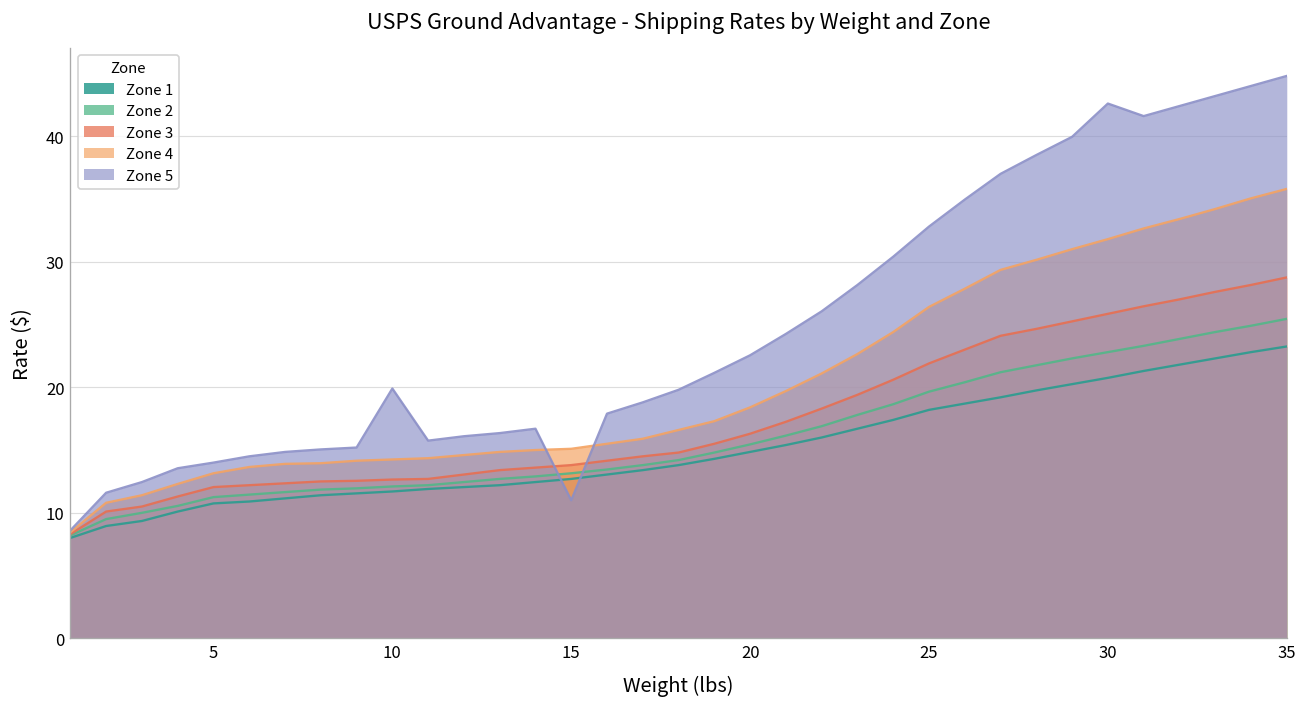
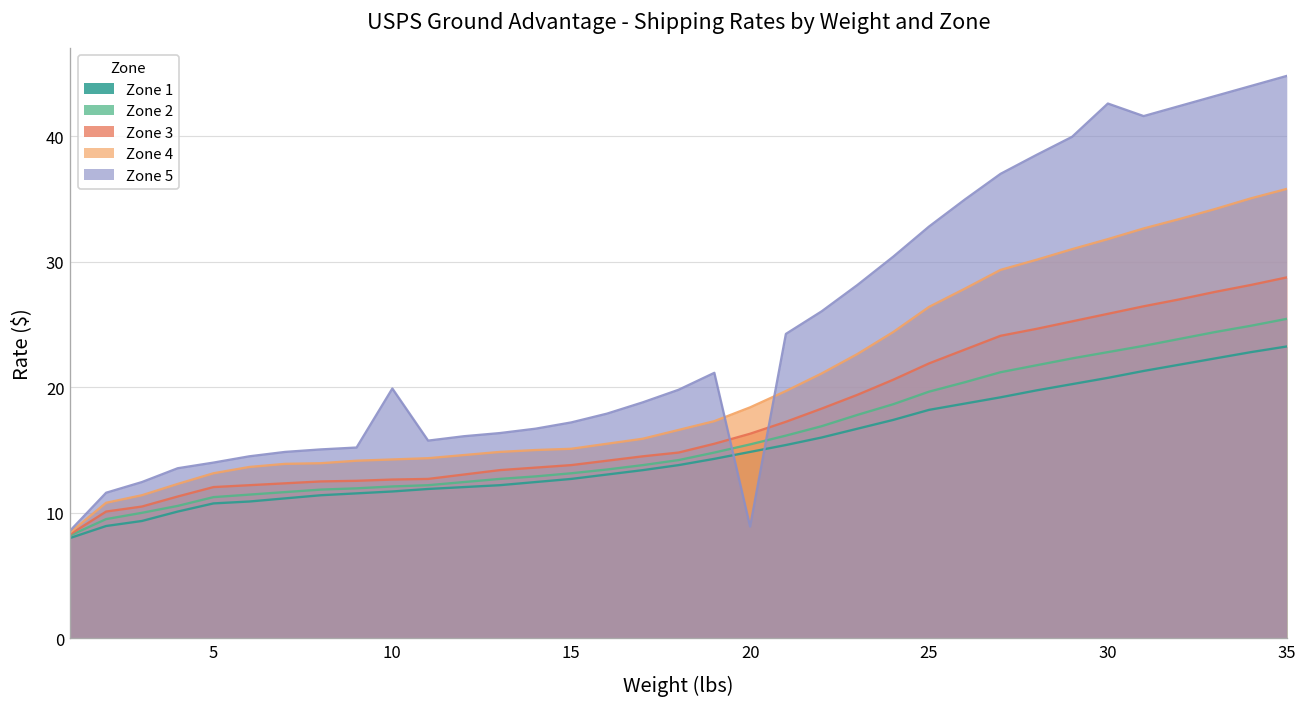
  {
    "Zone 5": {
      "5": 14.0,
      "10": 19.9,
-     "15": 11.0,
-     "20": 22.6,
+     "15": 17.2,
+     "20": 8.9,
      "25": 32.8,
      "30": 42.6,
      "35": 44.8
    }
  }
